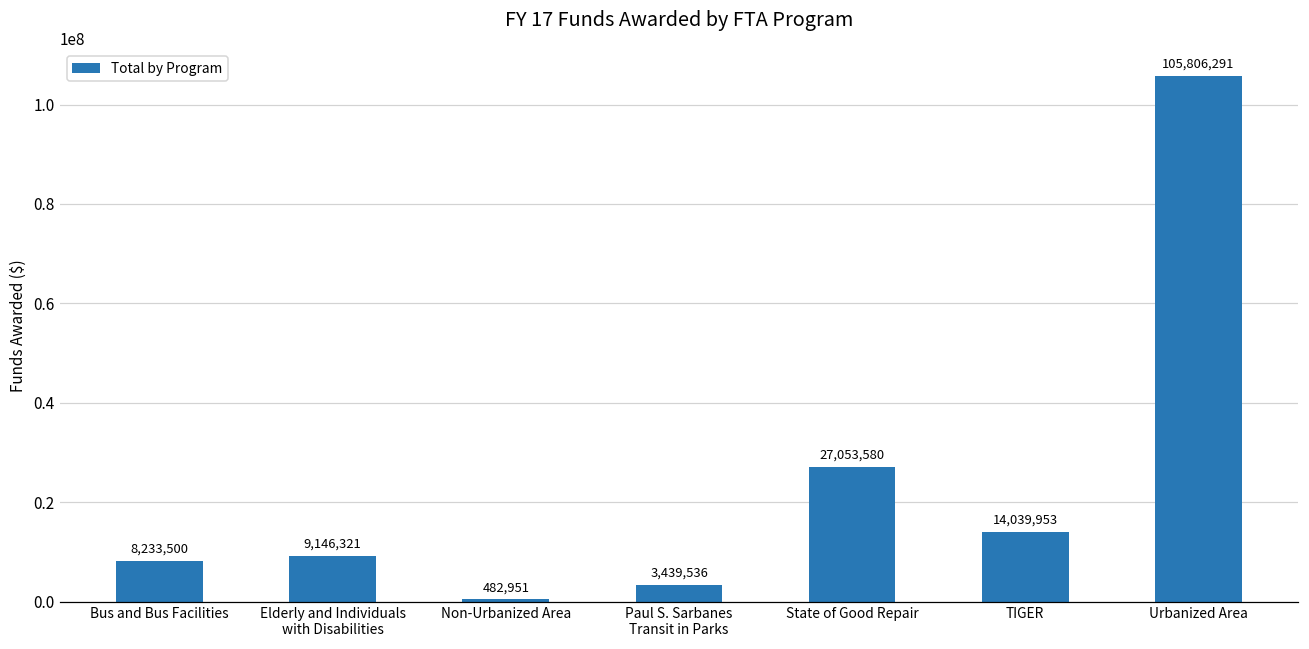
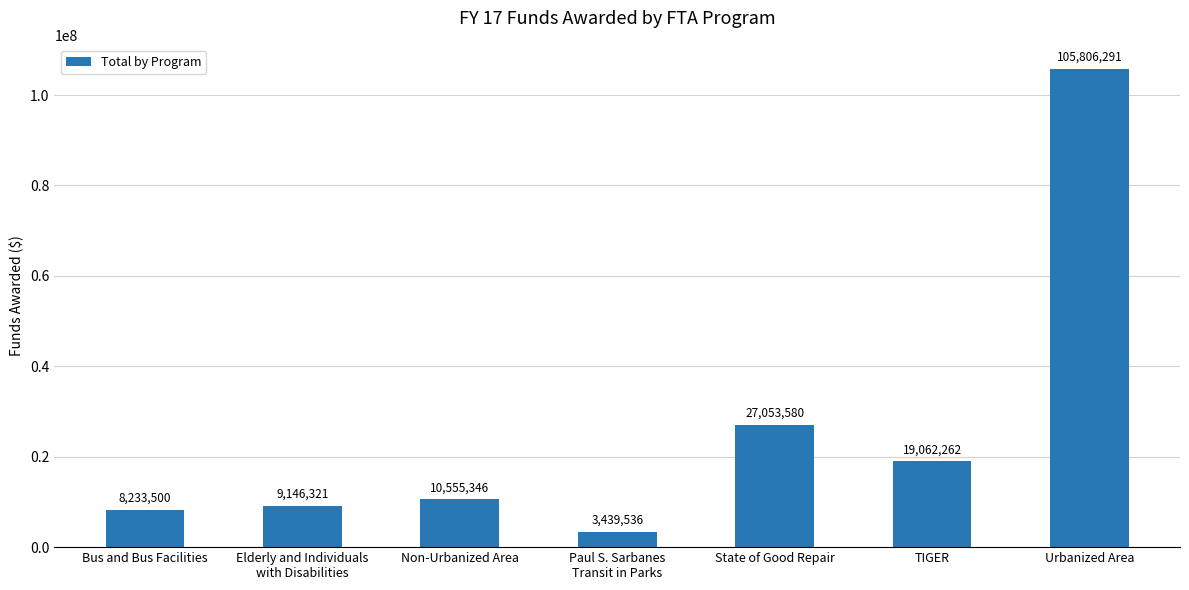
  {
    "Bus and Bus Facilities": "8,233,500",
    "Elderly and Individuals with Disabilities": "9,146,321",
-   "Non-Urbanized Area": "482,951",
+   "Non-Urbanized Area": "10,555,346",
    "Paul S. Sarbanes Transit in Parks": "3,439,536",
    "State of Good Repair": "27,053,580",
-   "TIGER": "14,039,953",
+   "TIGER": "19,062,262",
    "Urbanized Area": "105,806,291"
  }
